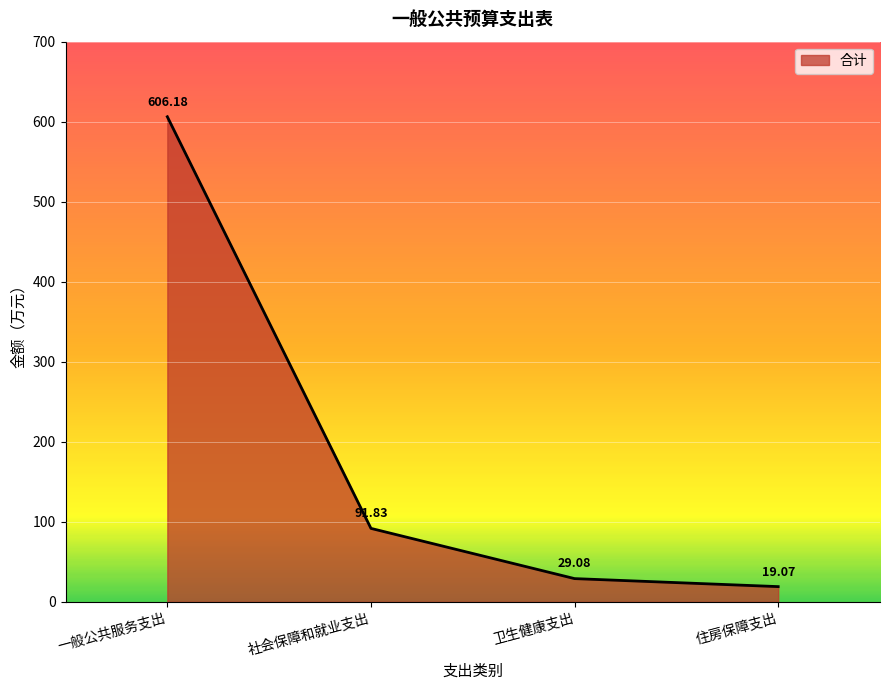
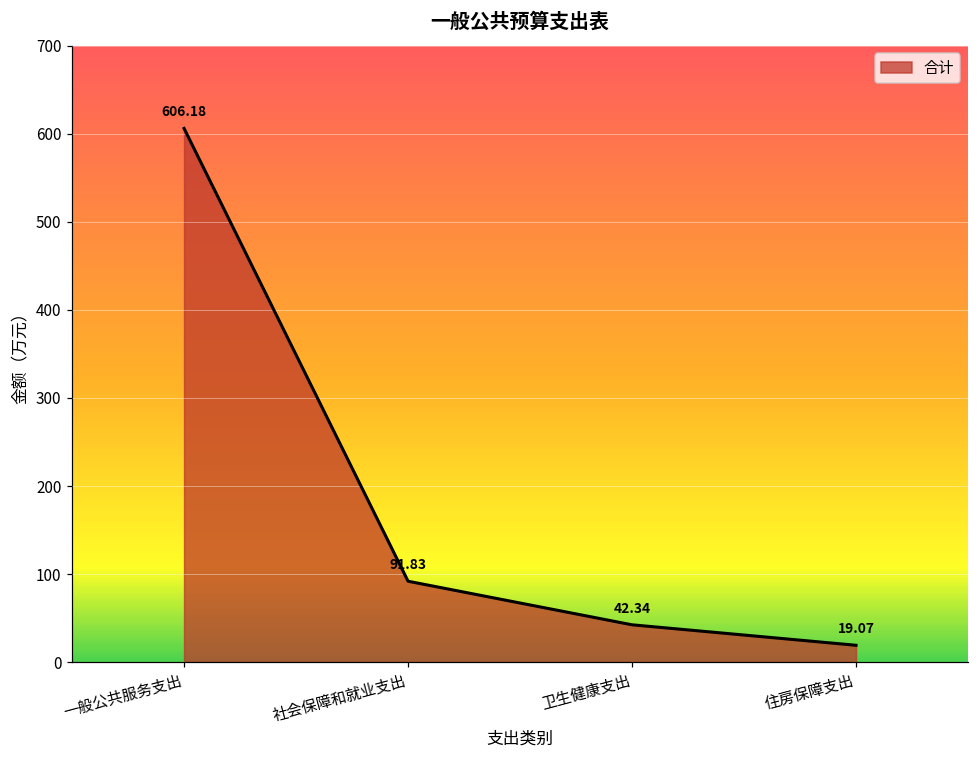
  {
    "一般公共服务支出": 606.18,
    "社会保障和就业支出": 91.83,
-   "卫生健康支出": 29.08,
+   "卫生健康支出": 42.34,
    "住房保障支出": 19.07
  }
